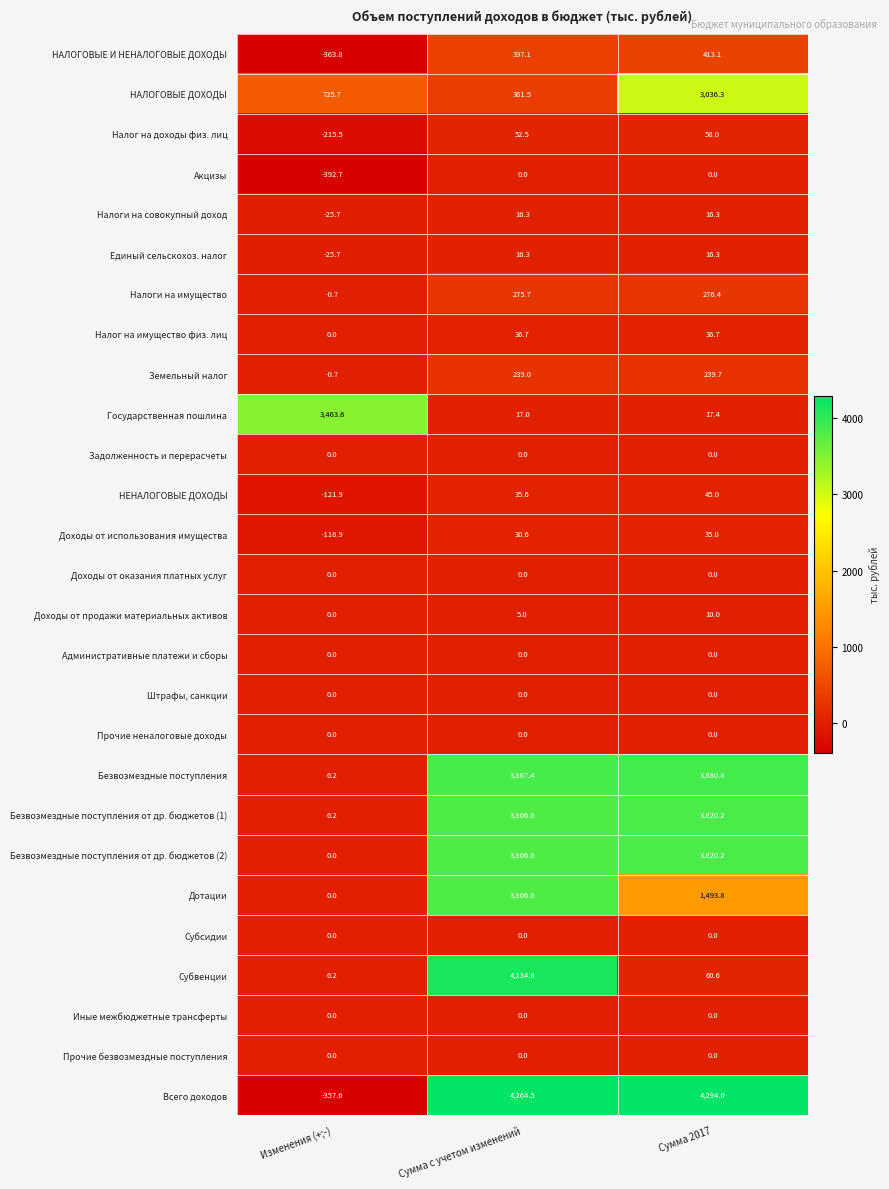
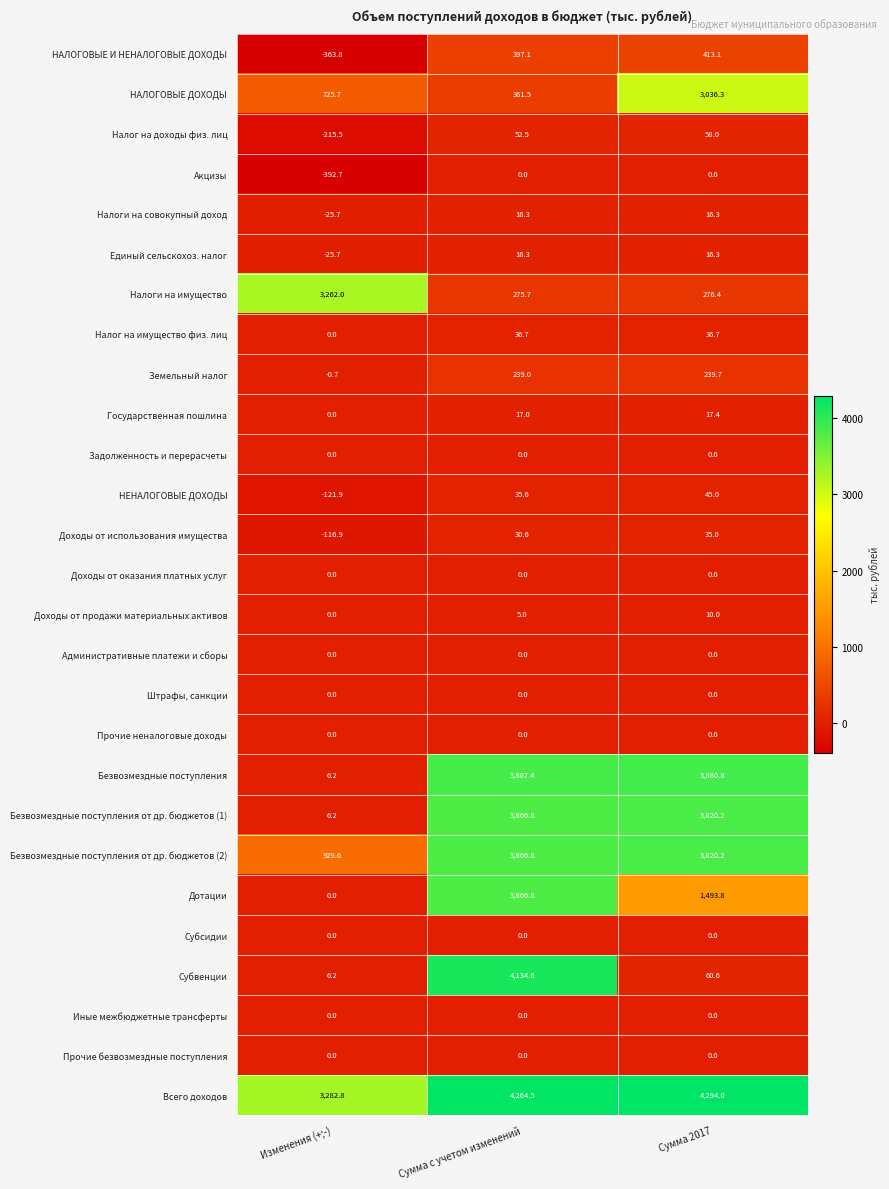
  {
    "НАЛОГОВЫЕ И НЕНАЛОГОВЫЕ ДОХОДЫ": {
      "Изменения (+;-)": "-363.8",
      "Сумма с учетом изменений": "397.1",
      "Сумма 2017": "413.1"
    },
    "НАЛОГОВЫЕ ДОХОДЫ": {
      "Изменения (+;-)": "725.7",
      "Сумма с учетом изменений": "361.5",
      "Сумма 2017": "3,036.3"
    },
    "Налог на доходы физ. лиц": {
      "Изменения (+;-)": "-215.5",
      "Сумма с учетом изменений": "52.5",
      "Сумма 2017": "58.0"
    },
    "Акцизы": {
      "Изменения (+;-)": "-392.7",
      "Сумма с учетом изменений": "0.0",
      "Сумма 2017": "0.0"
    },
    "Налоги на совокупный доход": {
      "Изменения (+;-)": "-25.7",
      "Сумма с учетом изменений": "16.3",
      "Сумма 2017": "16.3"
    },
    "Единый сельскохоз. налог": {
      "Изменения (+;-)": "-25.7",
      "Сумма с учетом изменений": "16.3",
      "Сумма 2017": "16.3"
    },
    "Налоги на имущество": {
-     "Изменения (+;-)": "-0.7",
+     "Изменения (+;-)": "3,262.0",
      "Сумма с учетом изменений": "275.7",
      "Сумма 2017": "276.4"
    },
    "Налог на имущество физ. лиц": {
      "Изменения (+;-)": "0.0",
      "Сумма с учетом изменений": "36.7",
      "Сумма 2017": "36.7"
    },
    "Земельный налог": {
      "Изменения (+;-)": "-0.7",
      "Сумма с учетом изменений": "239.0",
      "Сумма 2017": "239.7"
    },
    "Государственная пошлина": {
-     "Изменения (+;-)": "3,463.6",
+     "Изменения (+;-)": "0.0",
      "Сумма с учетом изменений": "17.0",
      "Сумма 2017": "17.4"
    },
    "Задолженность и перерасчеты": {
      "Изменения (+;-)": "0.0",
      "Сумма с учетом изменений": "0.0",
      "Сумма 2017": "0.0"
    },
    "НЕНАЛОГОВЫЕ ДОХОДЫ": {
      "Изменения (+;-)": "-121.9",
      "Сумма с учетом изменений": "35.6",
      "Сумма 2017": "45.0"
    },
    "Доходы от использования имущества": {
      "Изменения (+;-)": "-116.9",
      "Сумма с учетом изменений": "30.6",
      "Сумма 2017": "35.0"
    },
    "Доходы от оказания платных услуг": {
      "Изменения (+;-)": "0.0",
      "Сумма с учетом изменений": "0.0",
      "Сумма 2017": "0.0"
    },
    "Доходы от продажи материальных активов": {
      "Изменения (+;-)": "0.0",
      "Сумма с учетом изменений": "5.0",
      "Сумма 2017": "10.0"
    },
    "Административные платежи и сборы": {
      "Изменения (+;-)": "0.0",
      "Сумма с учетом изменений": "0.0",
      "Сумма 2017": "0.0"
    },
    "Штрафы, санкции": {
      "Изменения (+;-)": "0.0",
      "Сумма с учетом изменений": "0.0",
      "Сумма 2017": "0.0"
    },
    "Прочие неналоговые доходы": {
      "Изменения (+;-)": "0.0",
      "Сумма с учетом изменений": "0.0",
      "Сумма 2017": "0.0"
    },
    "Безвозмездные поступления": {
      "Изменения (+;-)": "6.2",
      "Сумма с учетом изменений": "3,867.4",
      "Сумма 2017": "3,880.8"
    },
    "Безвозмездные поступления от др. бюджетов (1)": {
      "Изменения (+;-)": "6.2",
      "Сумма с учетом изменений": "3,806.8",
      "Сумма 2017": "3,820.2"
    },
    "Безвозмездные поступления от др. бюджетов (2)": {
-     "Изменения (+;-)": "0.0",
+     "Изменения (+;-)": "929.6",
      "Сумма с учетом изменений": "3,806.8",
      "Сумма 2017": "3,820.2"
    },
    "Дотации": {
      "Изменения (+;-)": "0.0",
      "Сумма с учетом изменений": "3,806.8",
      "Сумма 2017": "1,493.8"
    },
    "Субсидии": {
      "Изменения (+;-)": "0.0",
      "Сумма с учетом изменений": "0.0",
      "Сумма 2017": "0.0"
    },
    "Субвенции": {
      "Изменения (+;-)": "6.2",
      "Сумма с учетом изменений": "4,134.6",
      "Сумма 2017": "60.6"
    },
    "Иные межбюджетные трансферты": {
      "Изменения (+;-)": "0.0",
      "Сумма с учетом изменений": "0.0",
      "Сумма 2017": "0.0"
    },
    "Прочие безвозмездные поступления": {
      "Изменения (+;-)": "0.0",
      "Сумма с учетом изменений": "0.0",
      "Сумма 2017": "0.0"
    },
    "Всего доходов": {
-     "Изменения (+;-)": "-357.6",
+     "Изменения (+;-)": "3,282.8",
      "Сумма с учетом изменений": "4,264.5",
      "Сумма 2017": "4,294.0"
    }
  }
